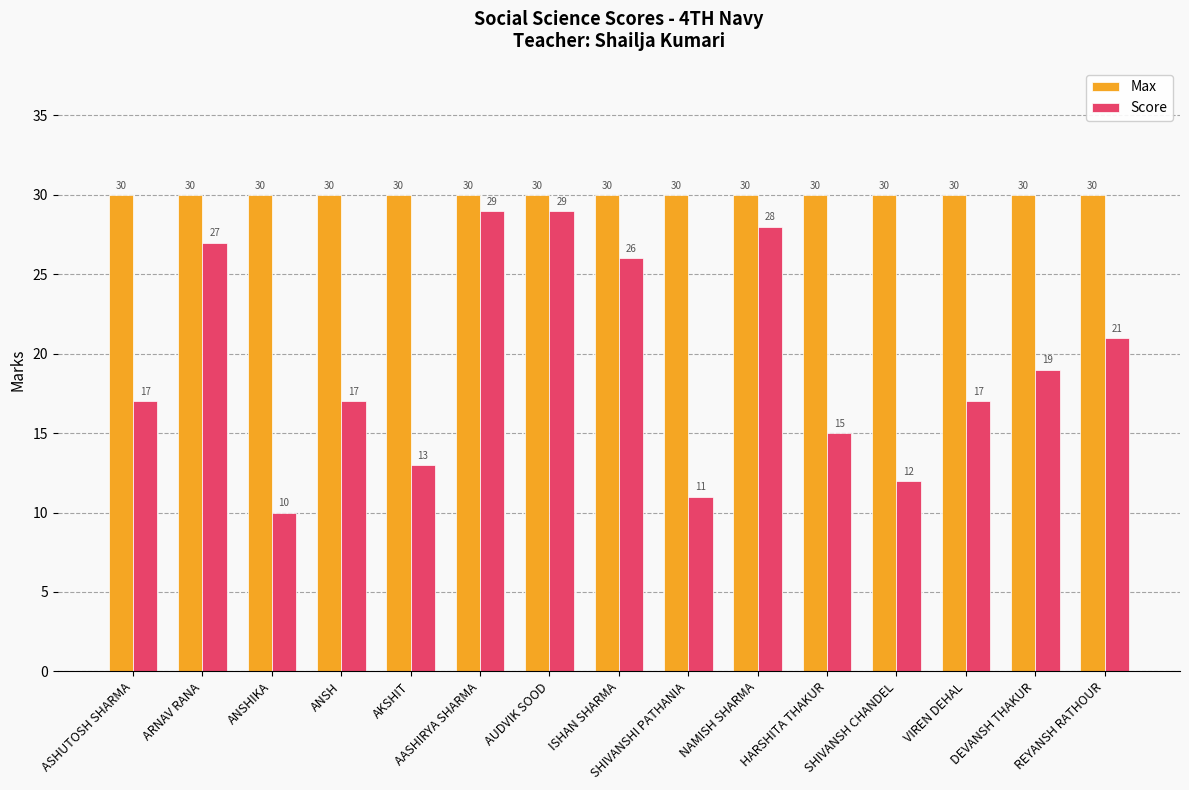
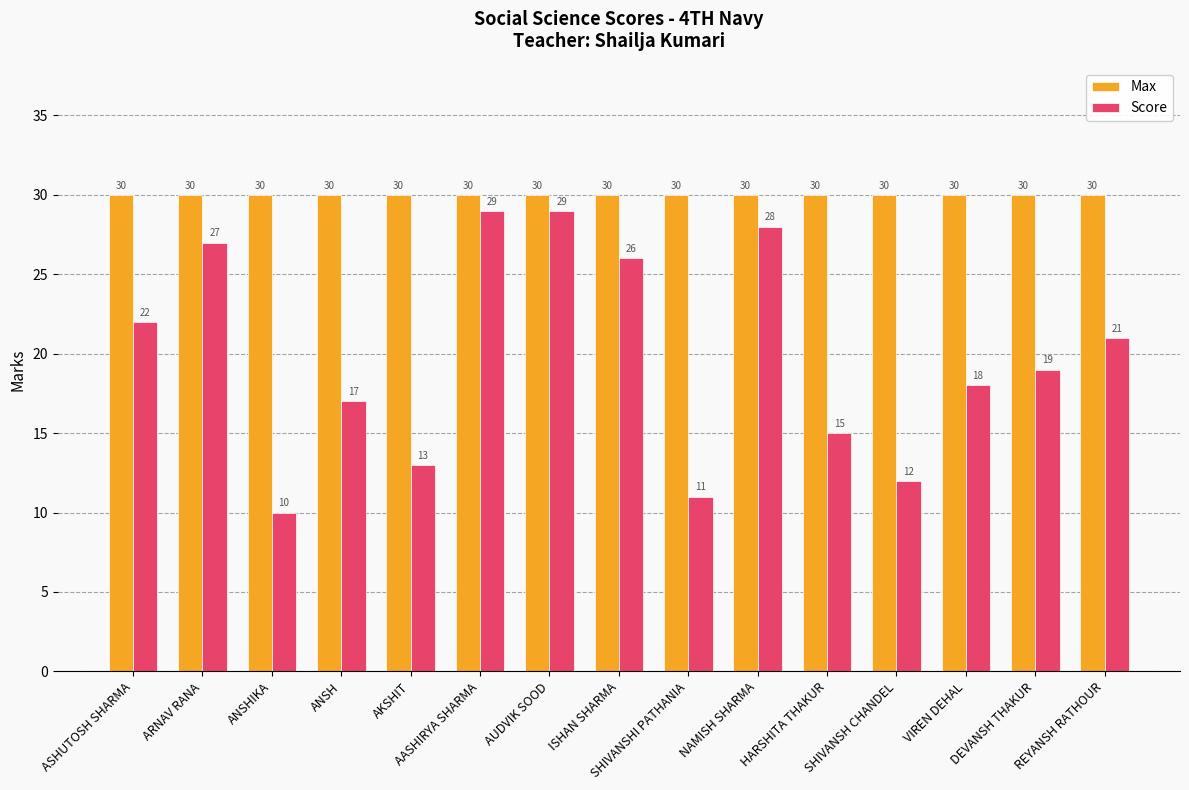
  {
    "Max": {
      "ASHUTOSH SHARMA": 30,
      "ARNAV RANA": 30,
      "ANSHIKA": 30,
      "ANSH": 30,
      "AKSHIT": 30,
      "AASHIRYA SHARMA": 30,
      "AUDVIK SOOD": 30,
      "ISHAN SHARMA": 30,
      "SHIVANSHI PATHANIA": 30,
      "NAMISH SHARMA": 30,
      "HARSHITA THAKUR": 30,
      "SHIVANSH CHANDEL": 30,
      "VIREN DEHAL": 30,
      "DEVANSH THAKUR": 30,
      "REYANSH RATHOUR": 30
    },
    "Score": {
-     "ASHUTOSH SHARMA": 17,
+     "ASHUTOSH SHARMA": 22,
      "ARNAV RANA": 27,
      "ANSHIKA": 10,
      "ANSH": 17,
      "AKSHIT": 13,
      "AASHIRYA SHARMA": 29,
      "AUDVIK SOOD": 29,
      "ISHAN SHARMA": 26,
      "SHIVANSHI PATHANIA": 11,
      "NAMISH SHARMA": 28,
      "HARSHITA THAKUR": 15,
      "SHIVANSH CHANDEL": 12,
-     "VIREN DEHAL": 17,
+     "VIREN DEHAL": 18,
      "DEVANSH THAKUR": 19,
      "REYANSH RATHOUR": 21
    }
  }
